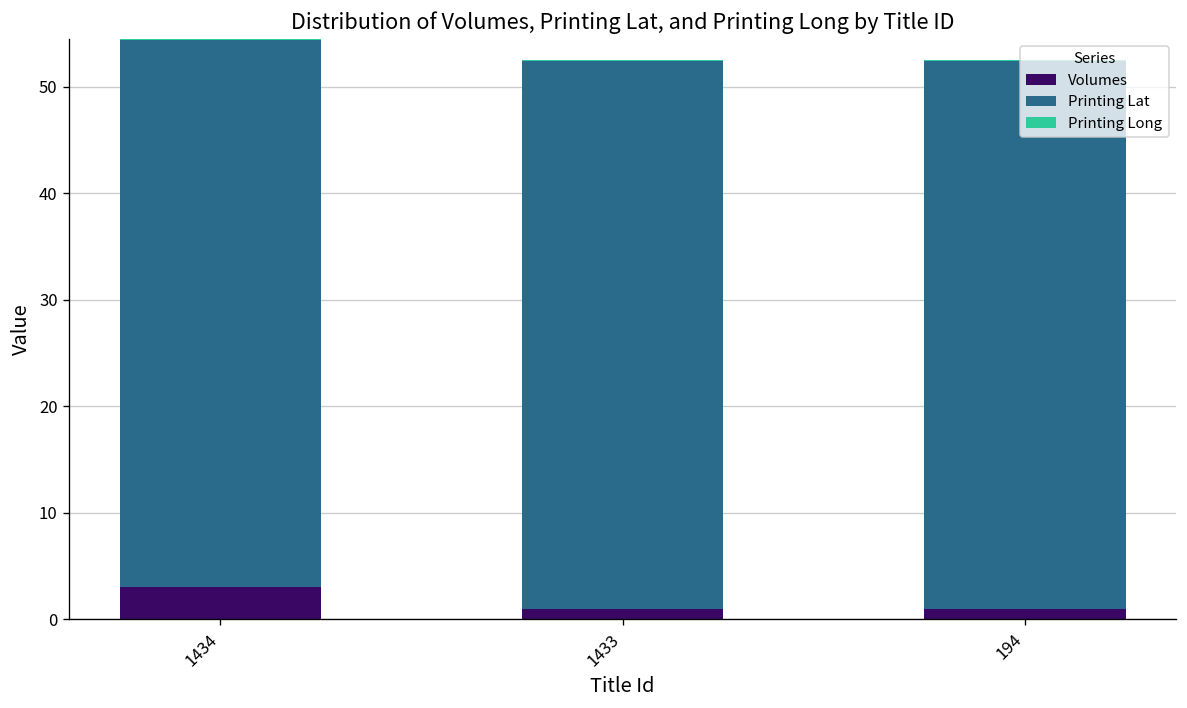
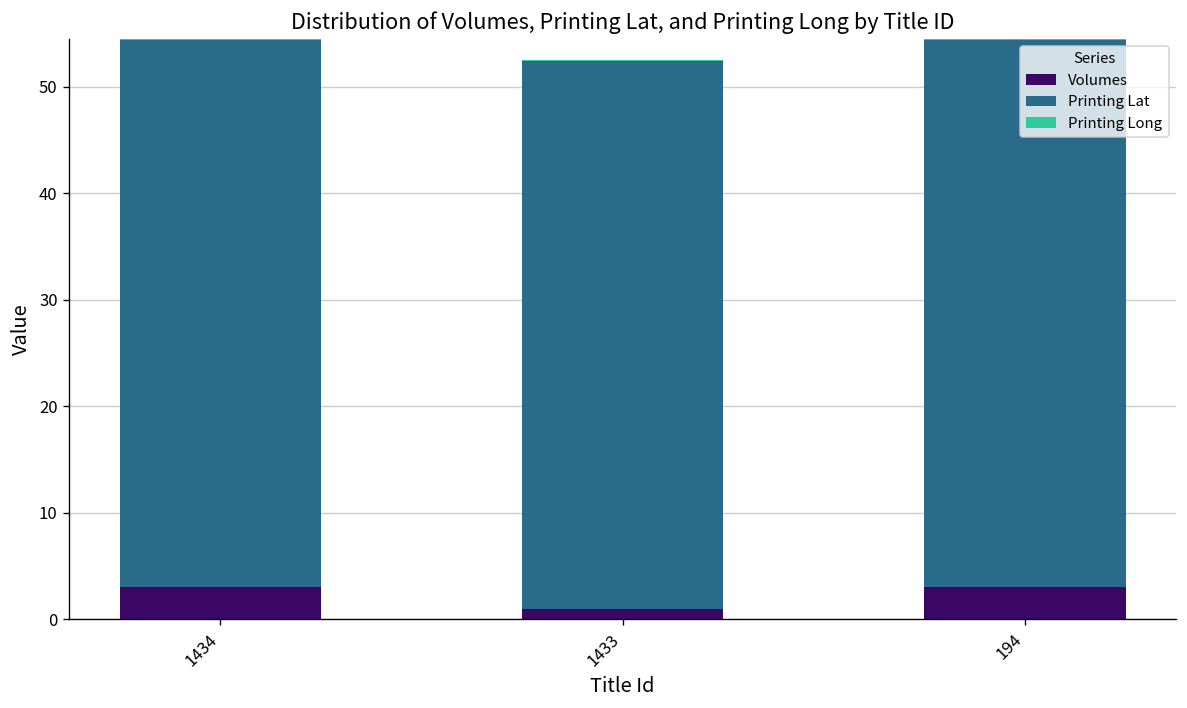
  {
    "Volumes": {
      "1434": 3,
      "1433": 1,
-     "194": 1
+     "194": 3
    },
    "Printing Lat": {
      "1434": 52,
      "1433": 52
    }
  }
